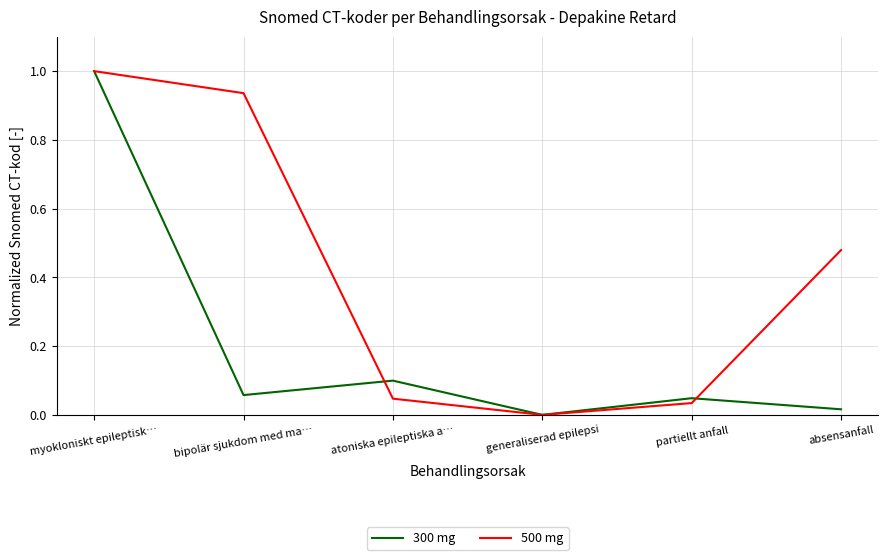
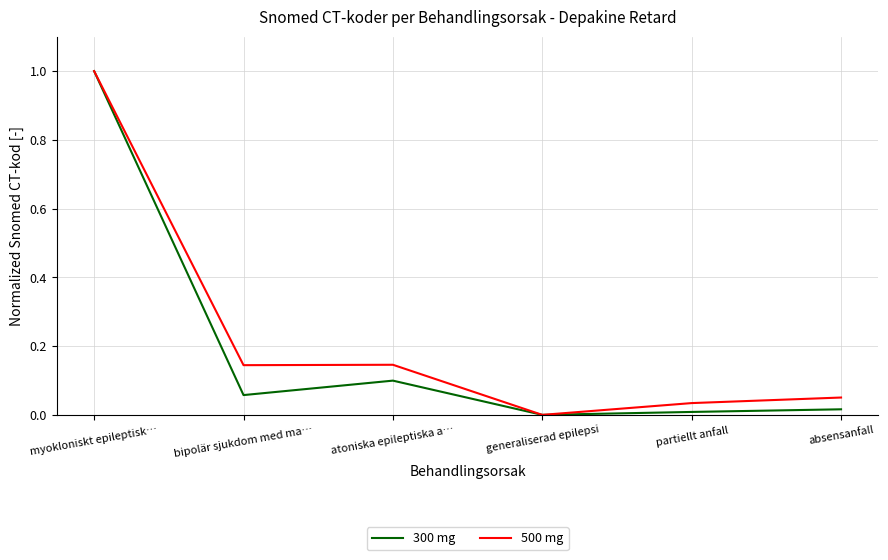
  {
    "300 mg": {
      "bipolär sjukdom med ma…": 0.06,
      "atoniska epileptiska a…": 0.10,
-     "partiellt anfall": 0.05,
+     "partiellt anfall": 0.01,
      "absensanfall": 0.02
    },
    "500 mg": {
-     "bipolär sjukdom med ma…": 0.94,
-     "atoniska epileptiska a…": 0.05,
+     "bipolär sjukdom med ma…": 0.14,
+     "atoniska epileptiska a…": 0.15,
      "partiellt anfall": 0.03,
-     "absensanfall": 0.48
+     "absensanfall": 0.05
    }
  }
